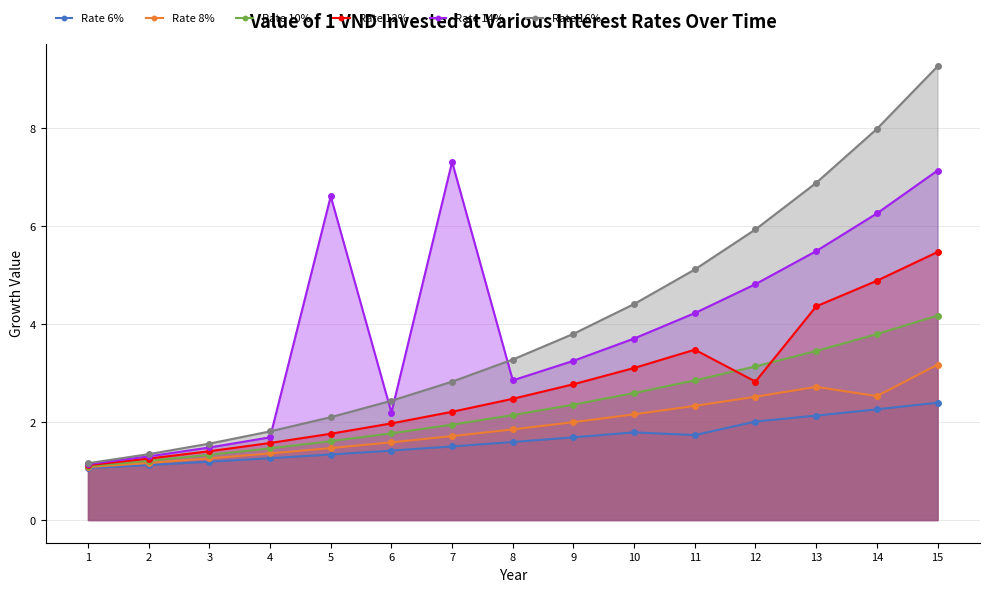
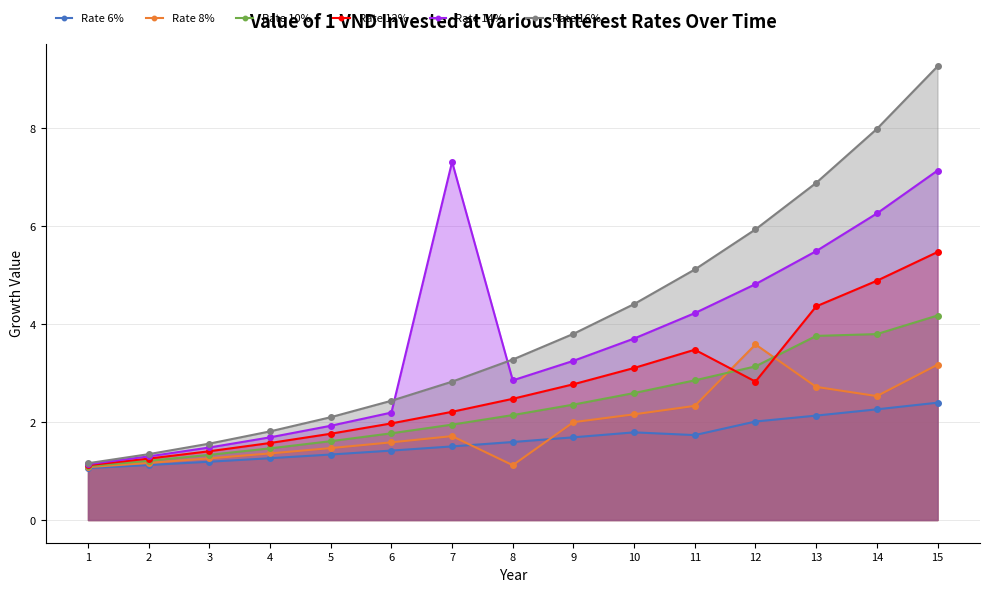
  {
    "Rate 6%": {
      "3": 1.2,
      "4": 1.3,
      "5": 1.3,
      "6": 1.4,
      "7": 1.5,
      "8": 1.6,
      "9": 1.7,
      "10": 1.8,
      "11": 1.7,
      "12": 2.0,
      "13": 2.1,
      "14": 2.3,
      "15": 2.4
    },
    "Rate 8%": {
      "3": 1.3,
      "4": 1.4,
      "5": 1.5,
      "6": 1.6,
      "7": 1.7,
-     "8": 1.9,
+     "8": 1.1,
      "9": 2.0,
      "10": 2.2,
      "11": 2.3,
-     "12": 2.5,
+     "12": 3.6,
      "13": 2.7,
      "14": 2.5,
      "15": 3.2
    },
    "Rate 10%": {
      "3": 1.3,
      "4": 1.5,
      "5": 1.6,
      "6": 1.8,
      "7": 1.9,
      "8": 2.1,
      "9": 2.4,
      "10": 2.6,
      "11": 2.9,
      "12": 3.1,
-     "13": 3.5,
+     "13": 3.8,
      "14": 3.8,
      "15": 4.2
    },
    "Rate 12%": {
      "3": 1.4,
      "4": 1.6,
      "5": 1.8,
      "6": 2.0,
      "7": 2.2,
      "8": 2.5,
      "9": 2.8,
      "10": 3.1,
      "11": 3.5,
      "12": 2.8,
      "13": 4.4,
      "14": 4.9,
      "15": 5.5
    },
    "Rate 14%": {
      "3": 1.5,
      "4": 1.7,
-     "5": 6.6,
+     "5": 1.9,
      "6": 2.2,
      "7": 7.3,
      "8": 2.9,
      "9": 3.3,
      "10": 3.7,
      "11": 4.2,
      "12": 4.8,
      "13": 5.5,
      "14": 6.3,
      "15": 7.1
    },
    "Rate 16%": {
      "3": 1.6,
      "4": 1.8,
      "5": 2.1,
      "6": 2.4,
      "7": 2.8,
      "8": 3.3,
      "9": 3.8,
      "10": 4.4,
      "11": 5.1,
      "12": 5.9,
      "13": 6.9,
      "14": 8.0,
      "15": 9.3
    }
  }
